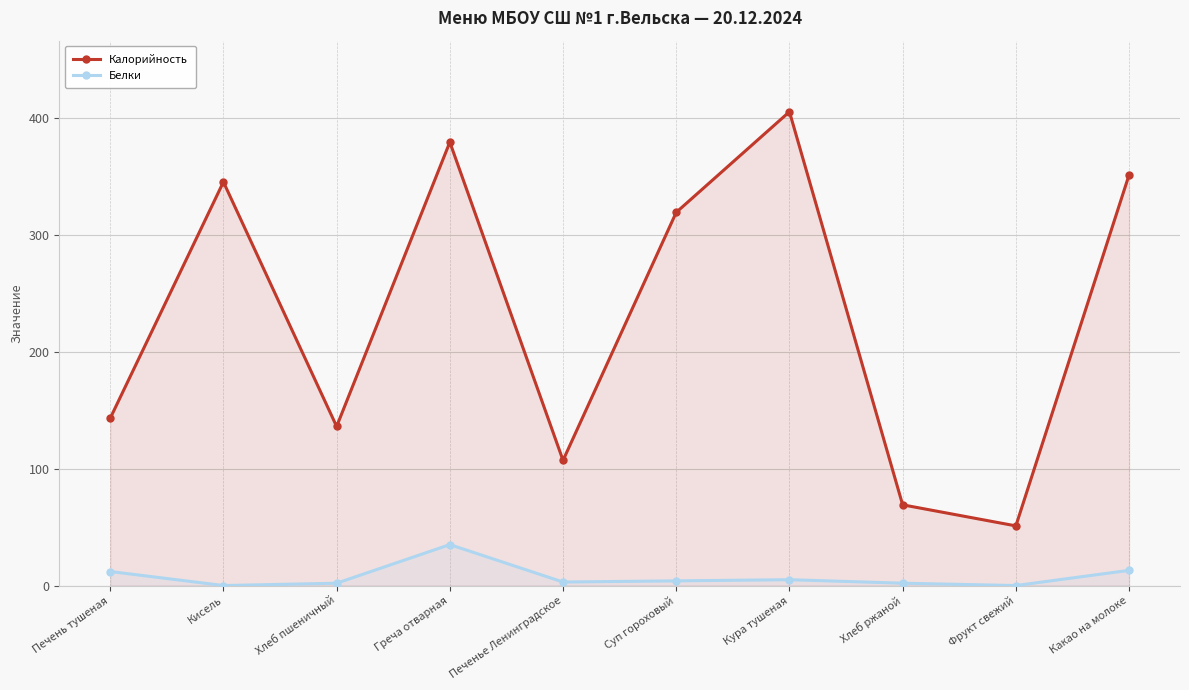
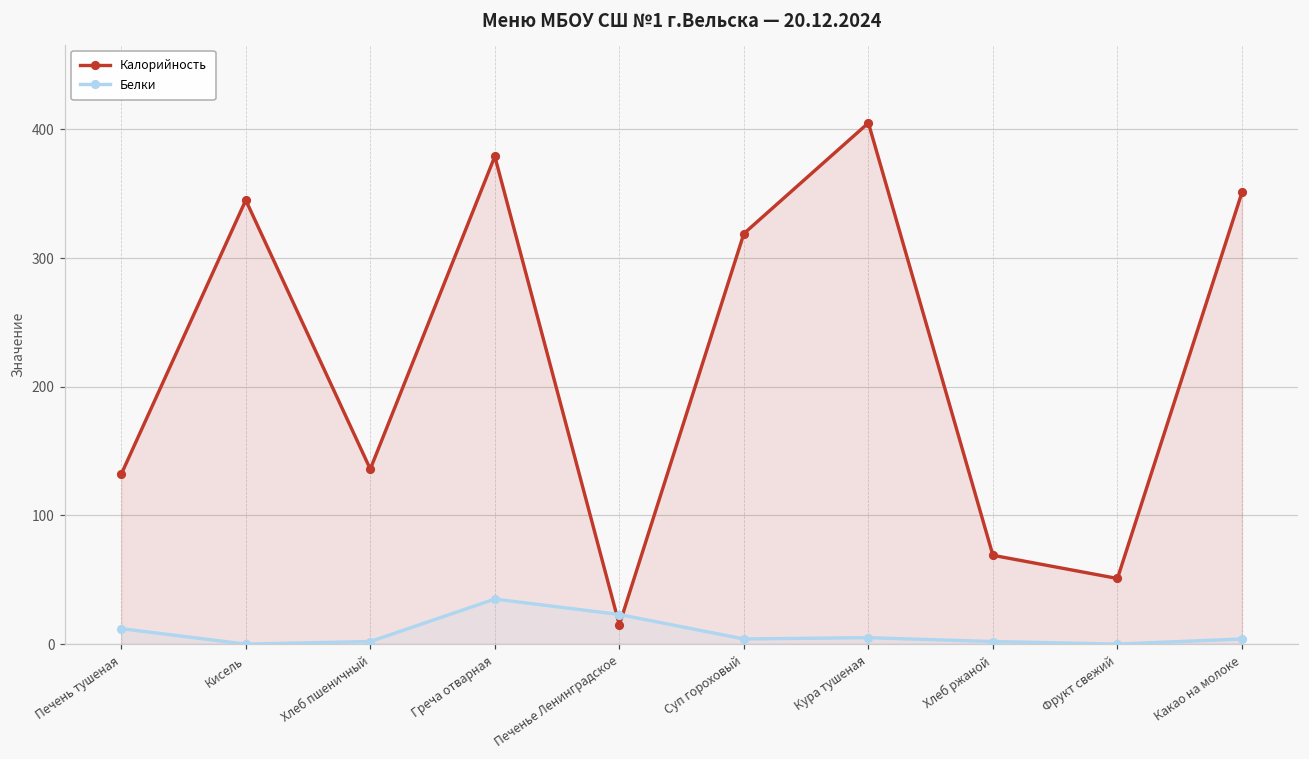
  {
    "Калорийность": {
-     "Печень тушеная": 143,
+     "Печень тушеная": 132,
      "Кисель": 345,
      "Хлеб пшеничный": 136,
      "Греча отварная": 379,
-     "Печенье Ленинградское": 107,
+     "Печенье Ленинградское": 15,
      "Суп гороховый": 319,
      "Кура тушеная": 405,
      "Хлеб ржаной": 69,
      "Фрукт свежий": 51,
      "Какао на молоке": 351
    },
    "Белки": {
      "Печень тушеная": 12,
      "Кисель": 0,
      "Хлеб пшеничный": 2,
      "Греча отварная": 35,
-     "Печенье Ленинградское": 3,
+     "Печенье Ленинградское": 23,
      "Суп гороховый": 4,
      "Кура тушеная": 5,
      "Хлеб ржаной": 2,
      "Фрукт свежий": 0,
-     "Какао на молоке": 13
+     "Какао на молоке": 4
    }
  }
